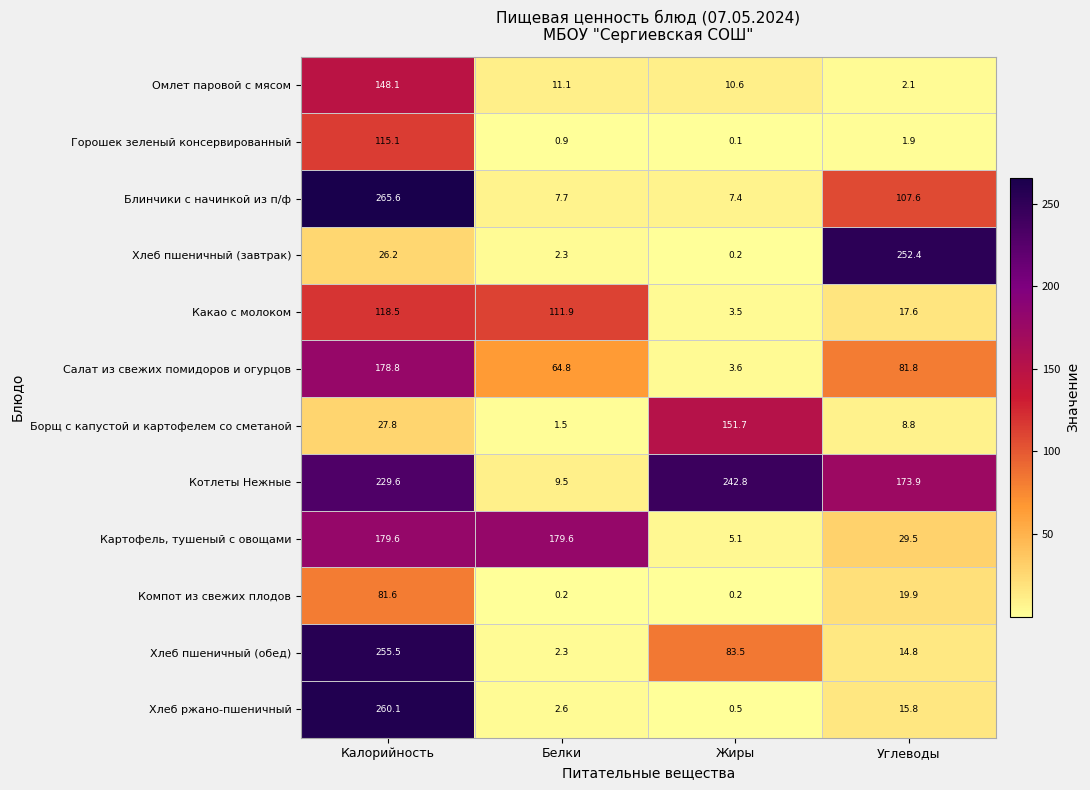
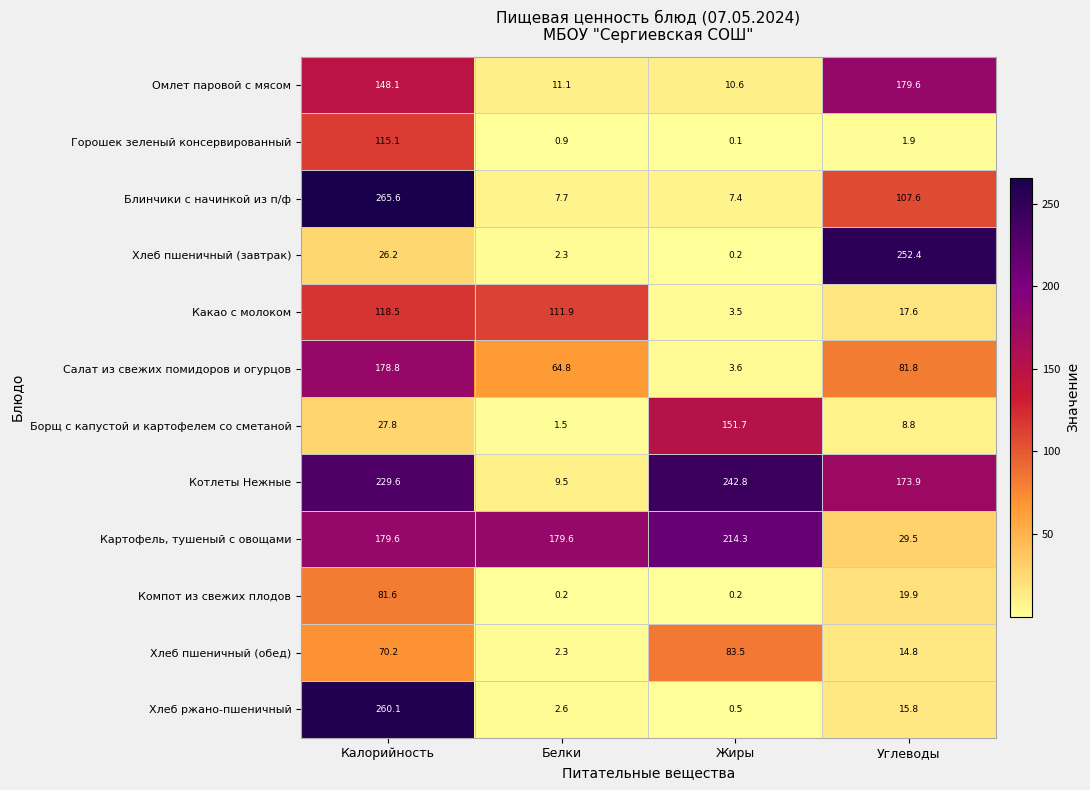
  {
    "Омлет паровой с мясом": {
      "Калорийность": 148.1,
      "Белки": 11.1,
      "Жиры": 10.6,
-     "Углеводы": 2.1
+     "Углеводы": 179.6
    },
    "Горошек зеленый консервированный": {
      "Калорийность": 115.1,
      "Белки": 0.9,
      "Жиры": 0.1,
      "Углеводы": 1.9
    },
    "Блинчики с начинкой из п/ф": {
      "Калорийность": 265.6,
      "Белки": 7.7,
      "Жиры": 7.4,
      "Углеводы": 107.6
    },
    "Хлеб пшеничный (завтрак)": {
      "Калорийность": 26.2,
      "Белки": 2.3,
      "Жиры": 0.2,
      "Углеводы": 252.4
    },
    "Какао с молоком": {
      "Калорийность": 118.5,
      "Белки": 111.9,
      "Жиры": 3.5,
      "Углеводы": 17.6
    },
    "Салат из свежих помидоров и огурцов": {
      "Калорийность": 178.8,
      "Белки": 64.8,
      "Жиры": 3.6,
      "Углеводы": 81.8
    },
    "Борщ с капустой и картофелем со сметаной": {
      "Калорийность": 27.8,
      "Белки": 1.5,
      "Жиры": 151.7,
      "Углеводы": 8.8
    },
    "Котлеты Нежные": {
      "Калорийность": 229.6,
      "Белки": 9.5,
      "Жиры": 242.8,
      "Углеводы": 173.9
    },
    "Картофель, тушеный с овощами": {
      "Калорийность": 179.6,
      "Белки": 179.6,
-     "Жиры": 5.1,
+     "Жиры": 214.3,
      "Углеводы": 29.5
    },
    "Компот из свежих плодов": {
      "Калорийность": 81.6,
      "Белки": 0.2,
      "Жиры": 0.2,
      "Углеводы": 19.9
    },
    "Хлеб пшеничный (обед)": {
-     "Калорийность": 255.5,
+     "Калорийность": 70.2,
      "Белки": 2.3,
      "Жиры": 83.5,
      "Углеводы": 14.8
    },
    "Хлеб ржано-пшеничный": {
      "Калорийность": 260.1,
      "Белки": 2.6,
      "Жиры": 0.5,
      "Углеводы": 15.8
    }
  }
